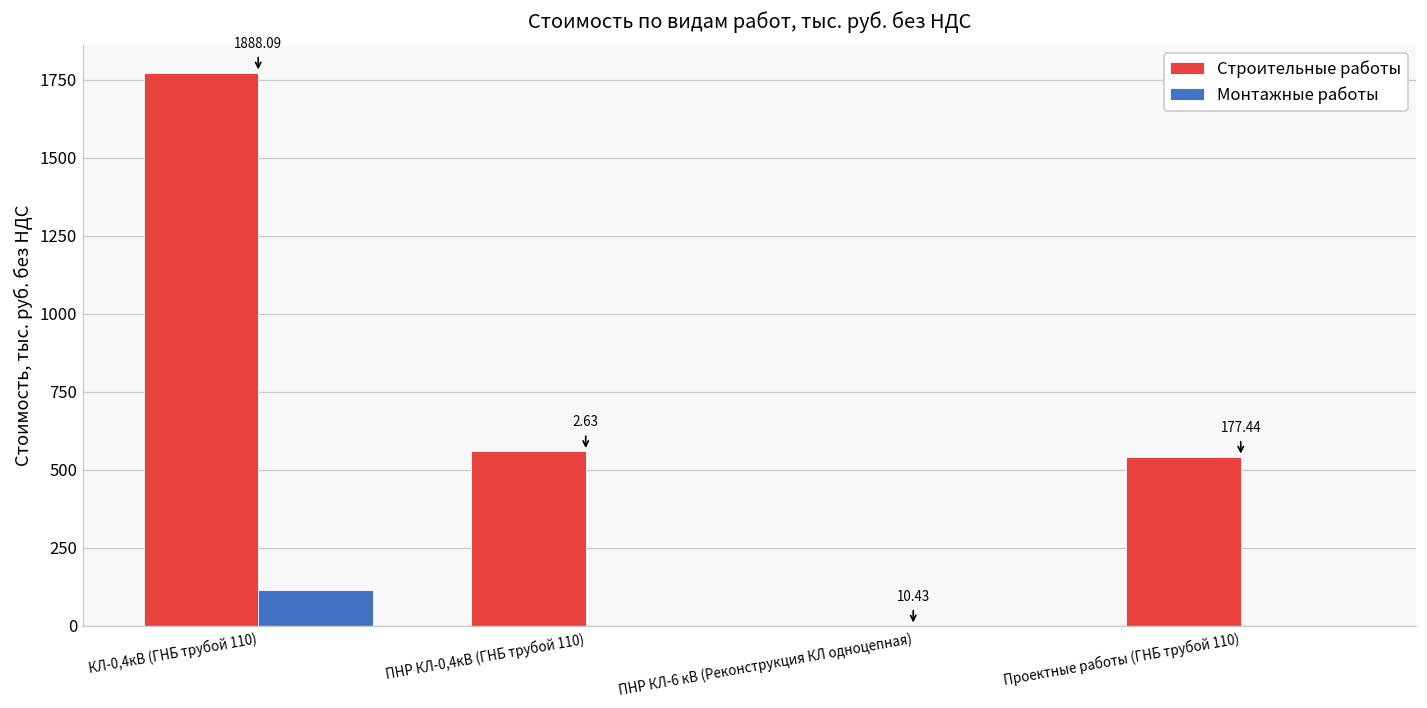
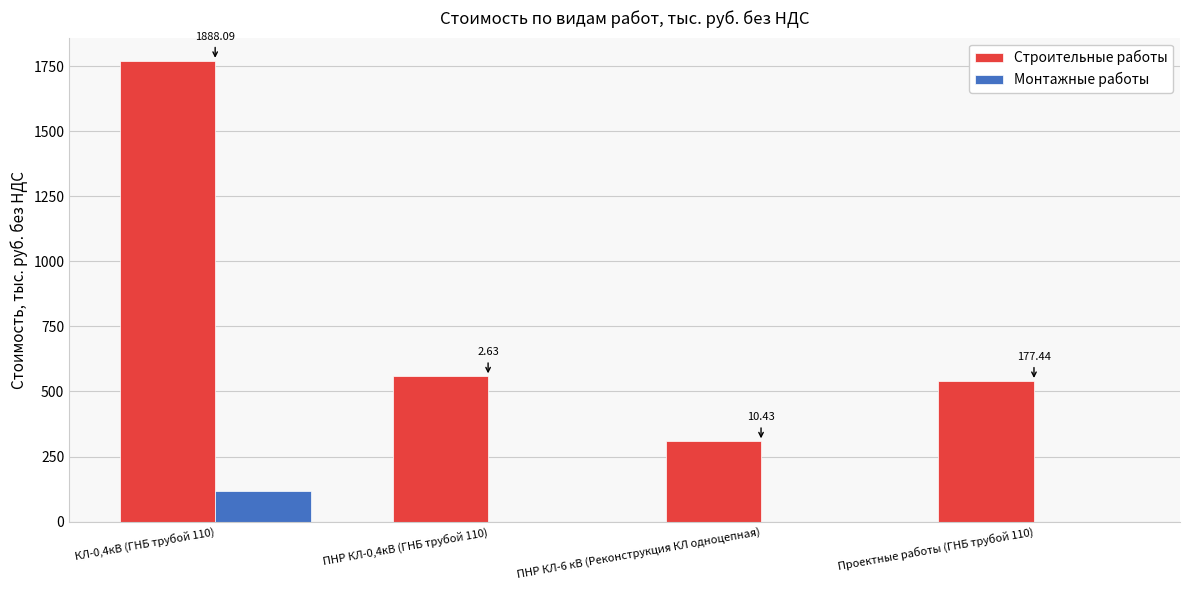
  {
    "Строительные работы": {
      "КЛ-0,4кВ (ГНБ трубой 110)": 1770,
      "ПНР КЛ-0,4кВ (ГНБ трубой 110)": 560,
-     "ПНР КЛ-6 кВ (Реконструкция КЛ одноцепная)": 0,
+     "ПНР КЛ-6 кВ (Реконструкция КЛ одноцепная)": 310,
      "Проектные работы (ГНБ трубой 110)": 540
    },
    "Монтажные работы": {
      "КЛ-0,4кВ (ГНБ трубой 110)": 120,
      "ПНР КЛ-0,4кВ (ГНБ трубой 110)": 0,
      "ПНР КЛ-6 кВ (Реконструкция КЛ одноцепная)": 0,
      "Проектные работы (ГНБ трубой 110)": 0
    }
  }
